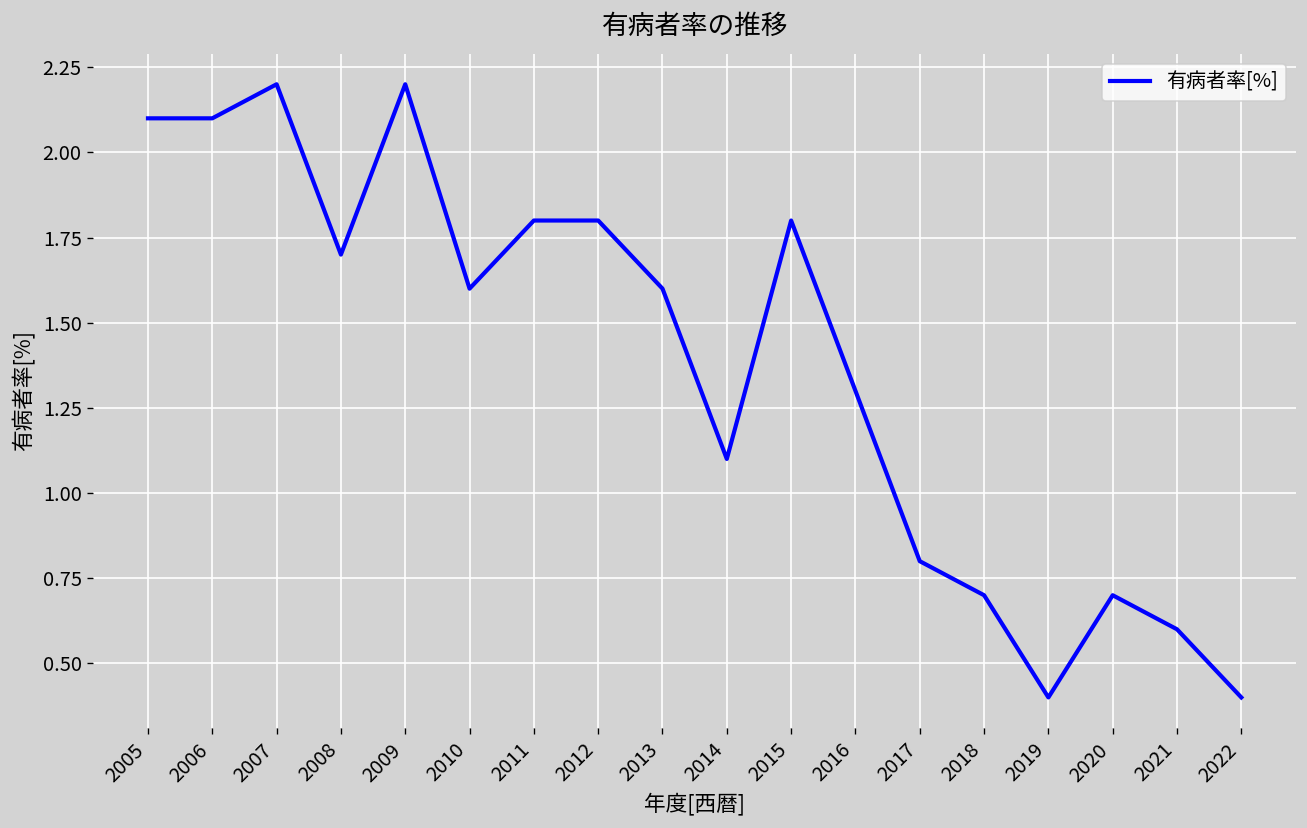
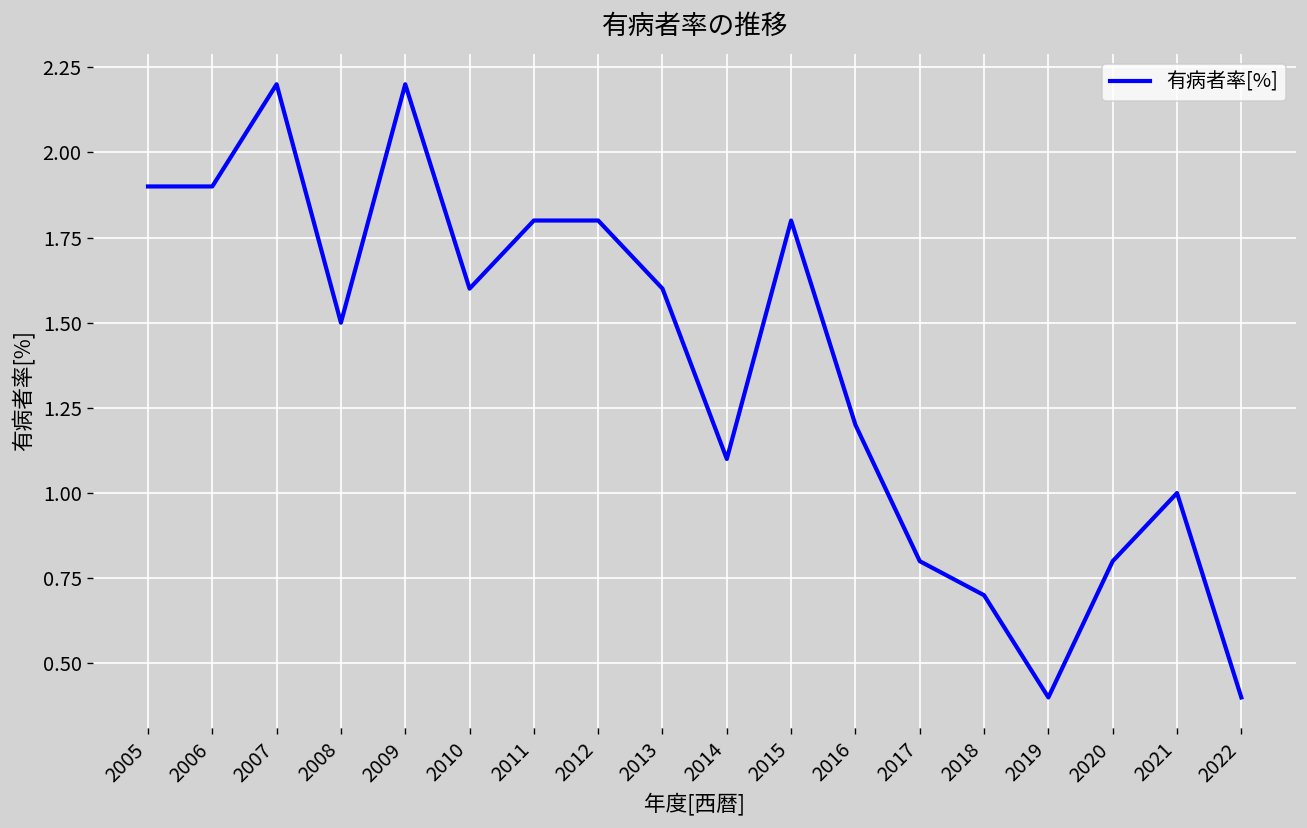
  {
-   "2005": 2.1,
-   "2006": 2.1,
+   "2005": 1.9,
+   "2006": 1.9,
    "2007": 2.2,
-   "2008": 1.7,
+   "2008": 1.5,
    "2009": 2.2,
    "2010": 1.6,
    "2011": 1.8,
    "2012": 1.8,
    "2013": 1.6,
    "2014": 1.1,
    "2015": 1.8,
-   "2016": 1.3,
+   "2016": 1.2,
    "2017": 0.8,
    "2018": 0.7,
    "2019": 0.4,
-   "2020": 0.7,
-   "2021": 0.6,
+   "2020": 0.8,
+   "2021": 1.0,
    "2022": 0.4
  }
